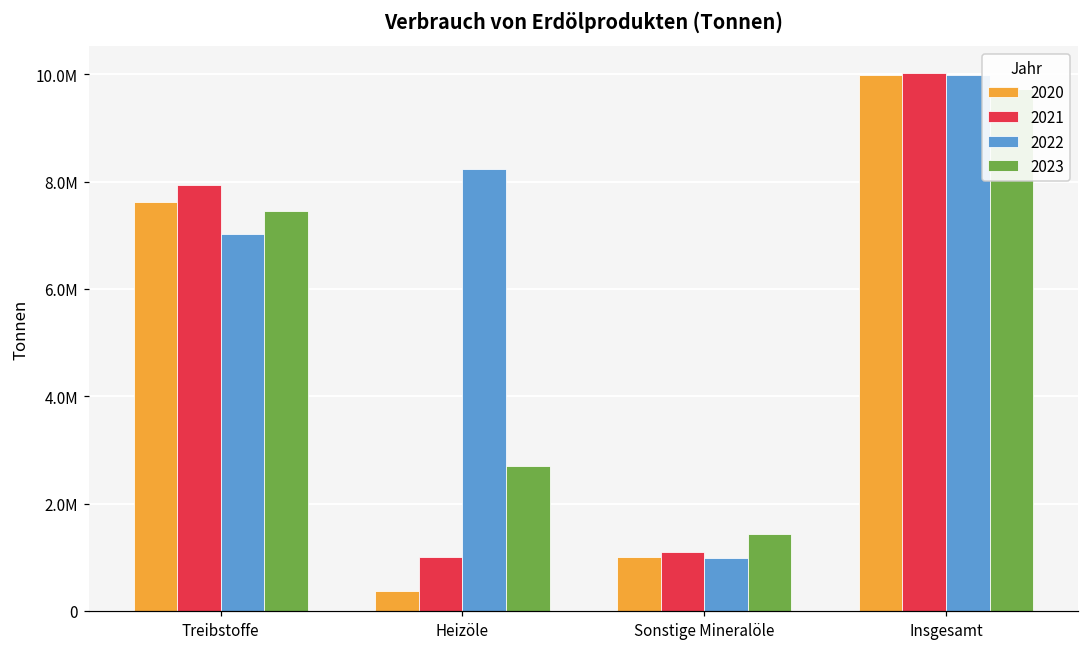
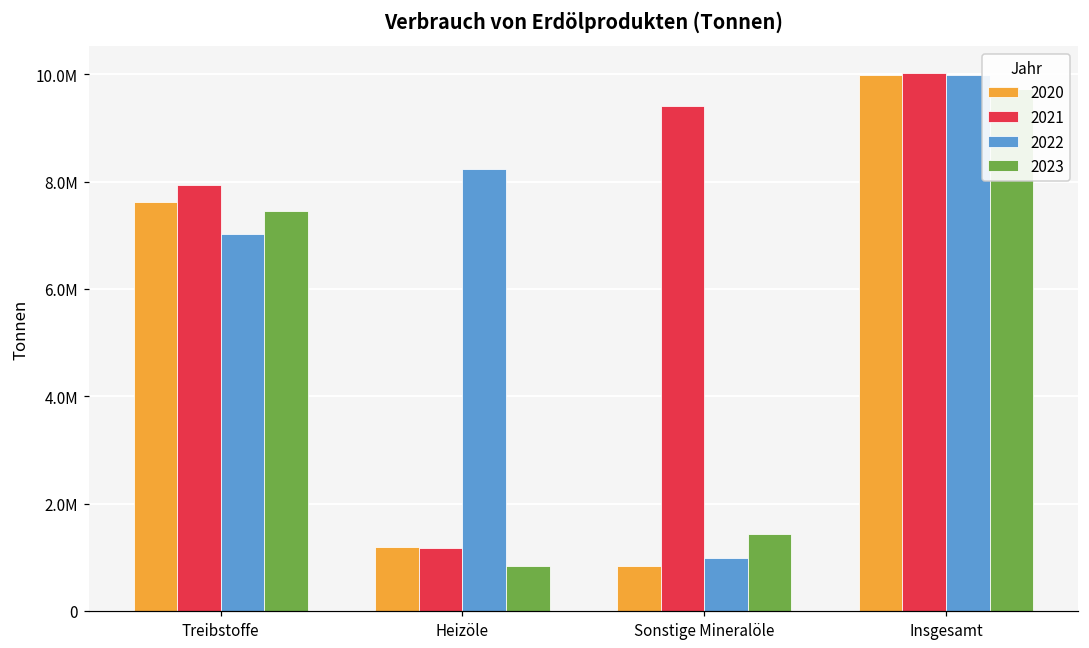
  {
    "2020": {
      "Treibstoffe": 7600000,
-     "Heizöle": 400000,
-     "Sonstige Mineralöle": 1000000,
+     "Heizöle": 1200000,
+     "Sonstige Mineralöle": 800000,
      "Insgesamt": 10000000
    },
    "2021": {
      "Treibstoffe": 7900000,
-     "Heizöle": 1000000,
-     "Sonstige Mineralöle": 1100000,
+     "Heizöle": 1200000,
+     "Sonstige Mineralöle": 9400000,
      "Insgesamt": 10000000
    },
    "2022": {
      "Treibstoffe": 7000000,
      "Heizöle": 8200000,
      "Sonstige Mineralöle": 1000000,
      "Insgesamt": 10000000
    },
    "2023": {
      "Treibstoffe": 7500000,
-     "Heizöle": 2700000,
+     "Heizöle": 800000,
      "Sonstige Mineralöle": 1400000
    }
  }
